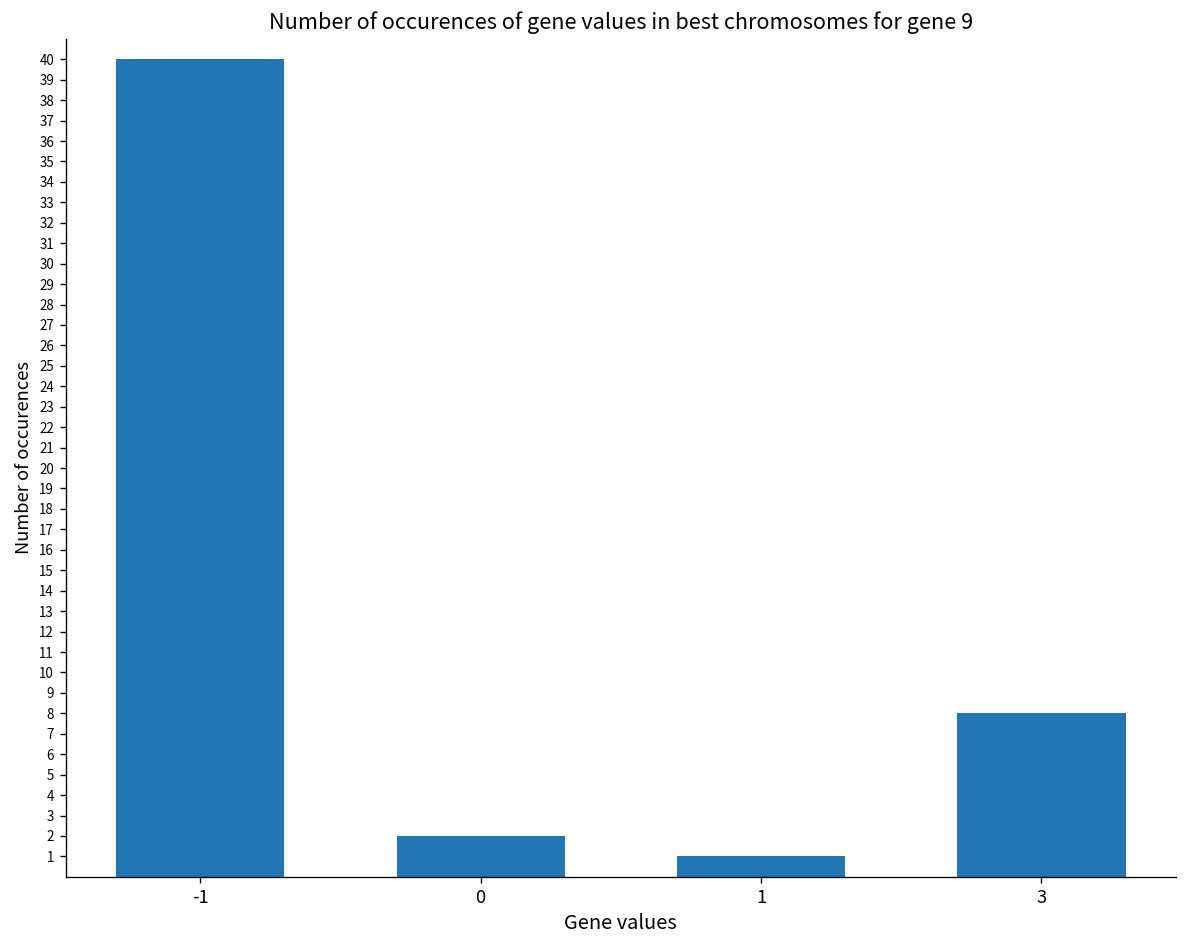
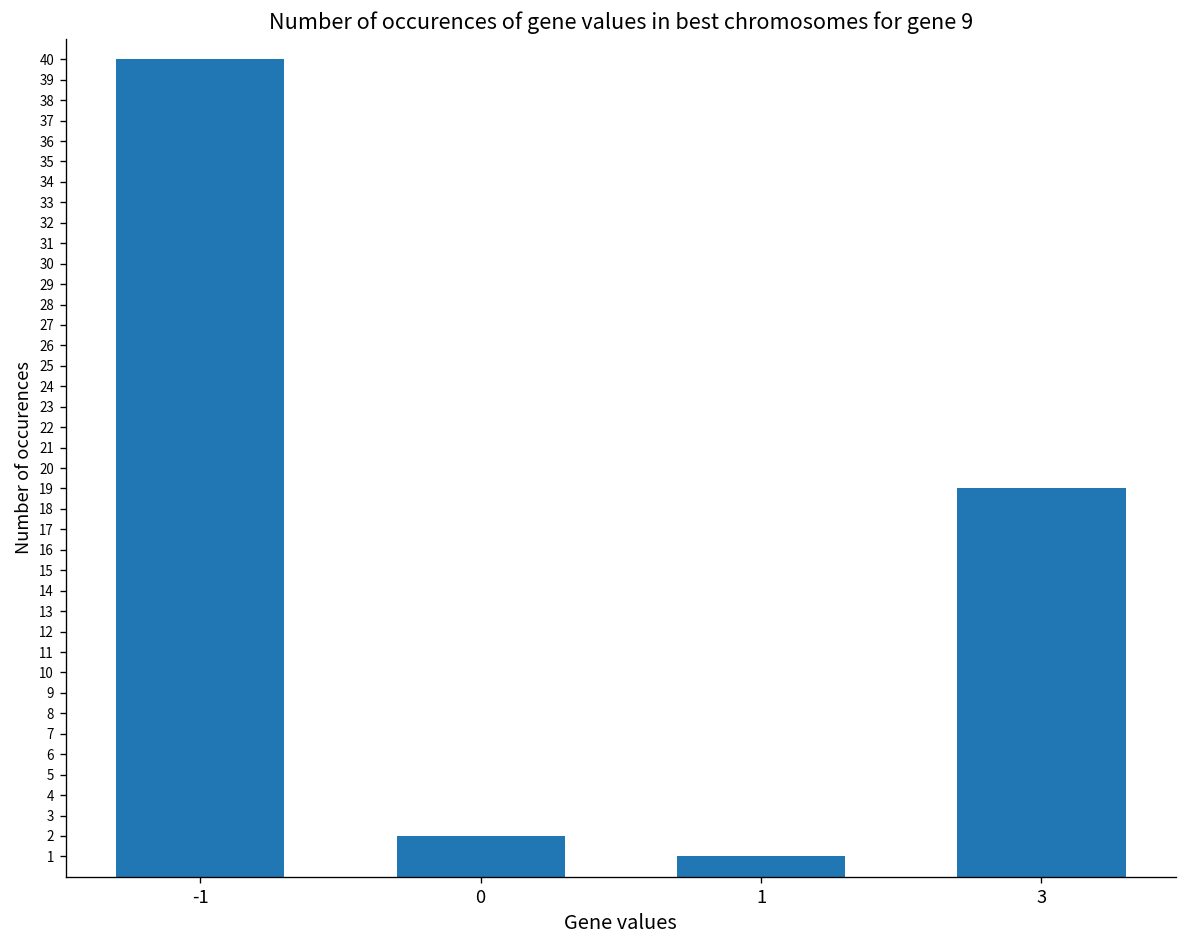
  {
    "-1": 40,
    "0": 2,
    "1": 1,
-   "3": 8
+   "3": 19
  }
